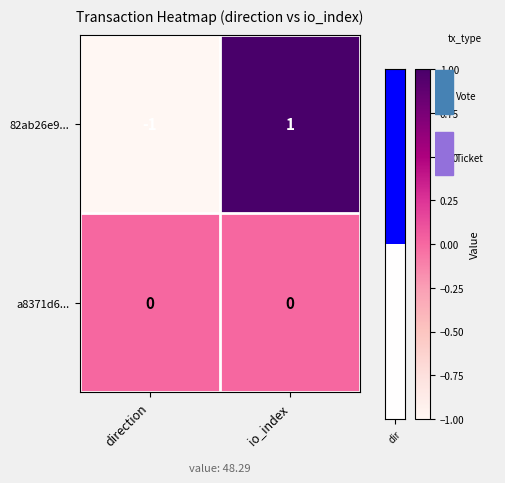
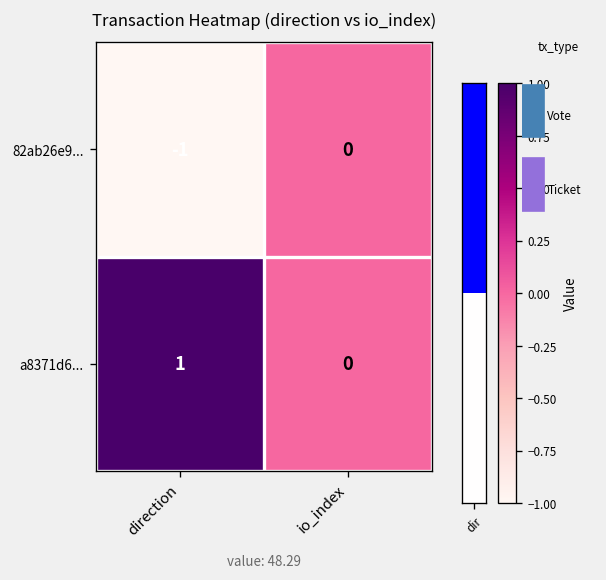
  {
    "Transaction Heatmap (direction vs io_index)": {
      "82ab26e9...": {
-       "io_index": 1
+       "io_index": 0
      },
      "a8371d6...": {
-       "direction": 0,
+       "direction": 1,
        "io_index": 0
      }
    }
  }
